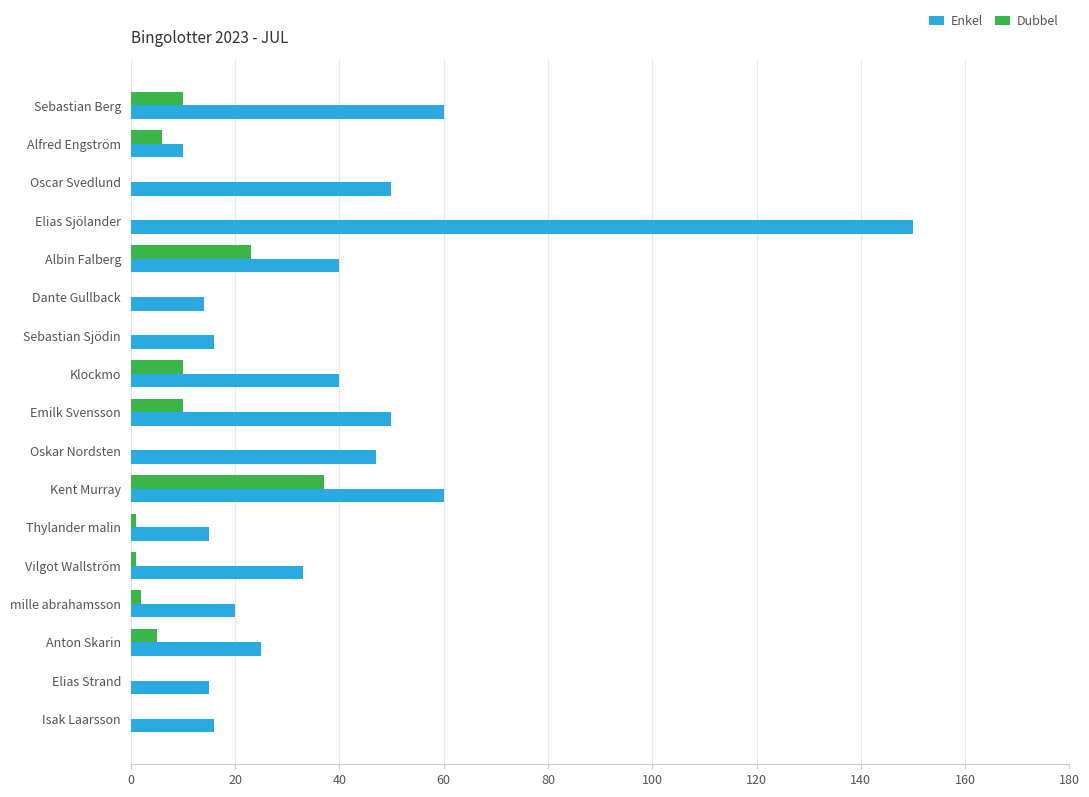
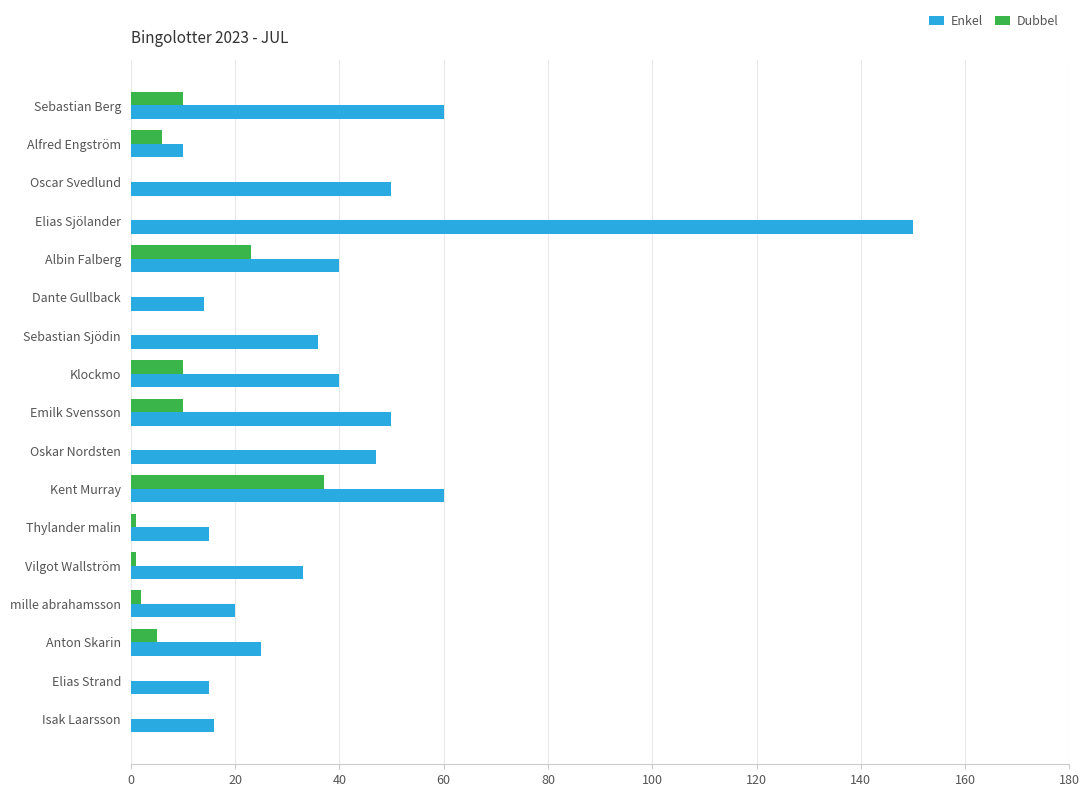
  {
    "Enkel": {
      "Sebastian Berg": 60,
      "Alfred Engström": 10,
      "Oscar Svedlund": 50,
      "Elias Sjölander": 150,
      "Albin Falberg": 40,
      "Dante Gullback": 14,
-     "Sebastian Sjödin": 16,
+     "Sebastian Sjödin": 36,
      "Klockmo": 40,
      "Emilk Svensson": 50,
      "Oskar Nordsten": 47,
      "Kent Murray": 60,
      "Thylander malin": 15,
      "Vilgot Wallström": 33,
      "mille abrahamsson": 20,
      "Anton Skarin": 25,
      "Elias Strand": 15,
      "Isak Laarsson": 16
    },
    "Dubbel": {
      "Sebastian Berg": 10,
      "Alfred Engström": 6,
      "Oscar Svedlund": 0,
      "Elias Sjölander": 0,
      "Albin Falberg": 23,
      "Dante Gullback": 0,
      "Sebastian Sjödin": 0,
      "Klockmo": 10,
      "Emilk Svensson": 10,
      "Oskar Nordsten": 0,
      "Kent Murray": 37,
      "Thylander malin": 1,
      "Vilgot Wallström": 1,
      "mille abrahamsson": 2,
      "Anton Skarin": 5,
      "Elias Strand": 0,
      "Isak Laarsson": 0
    }
  }
